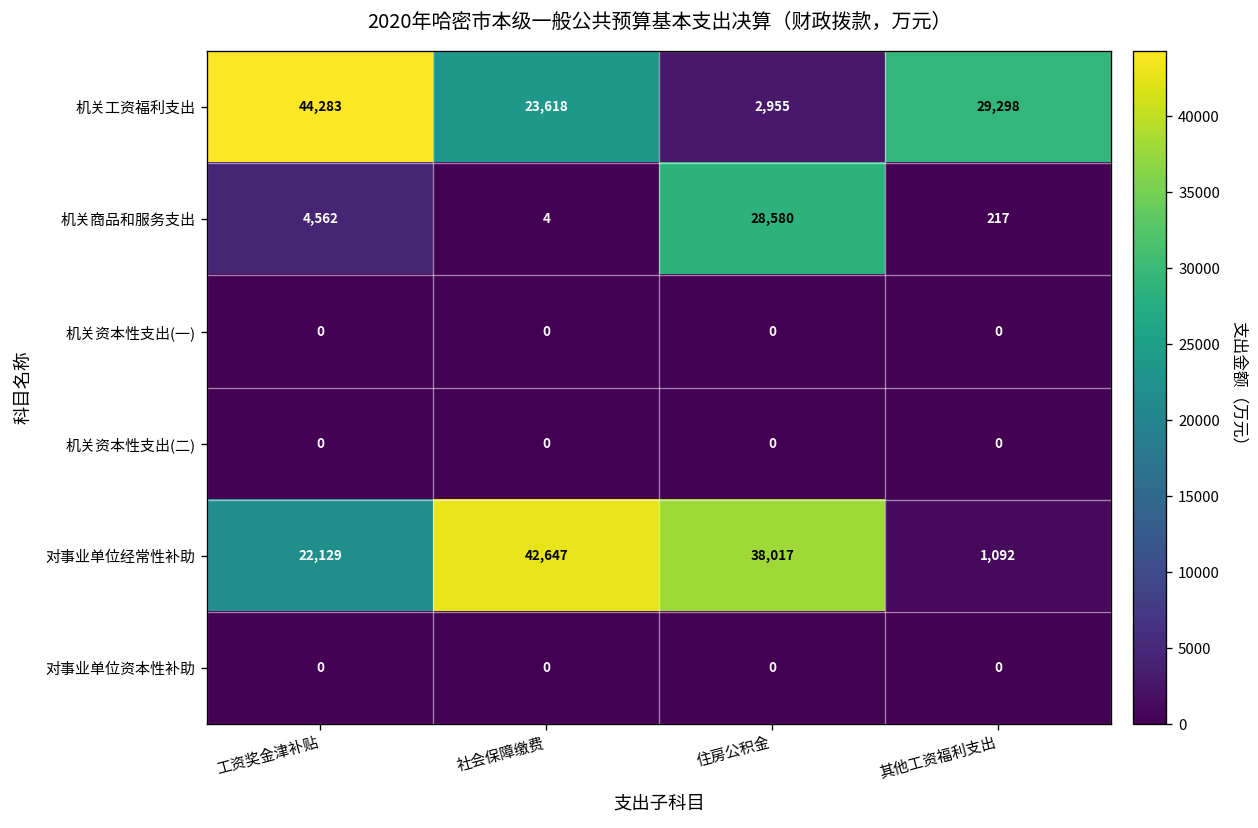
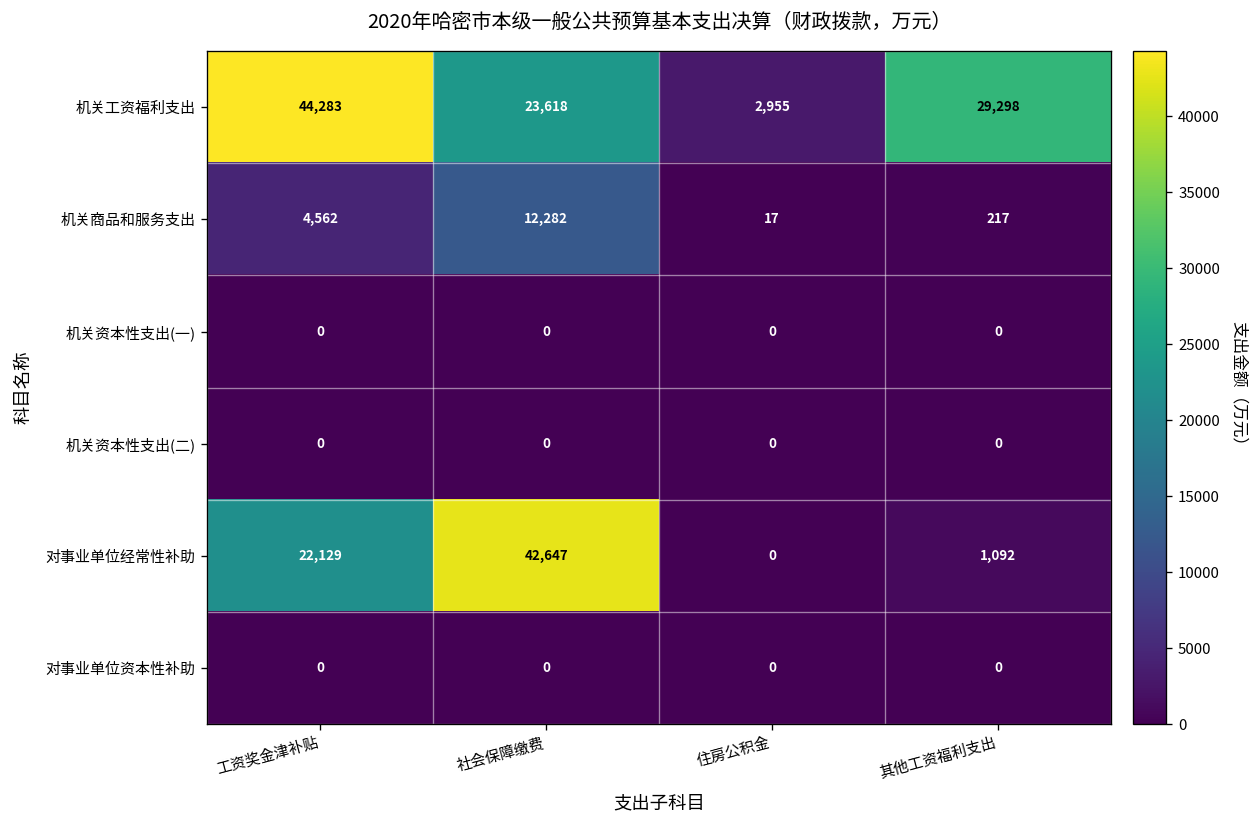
  {
    "机关工资福利支出": {
      "工资奖金津补贴": "44,283",
      "社会保障缴费": "23,618",
      "住房公积金": "2,955",
      "其他工资福利支出": "29,298"
    },
    "机关商品和服务支出": {
      "工资奖金津补贴": "4,562",
-     "社会保障缴费": "4",
-     "住房公积金": "28,580",
+     "社会保障缴费": "12,282",
+     "住房公积金": "17",
      "其他工资福利支出": "217"
    },
    "机关资本性支出(一)": {
      "工资奖金津补贴": "0",
      "社会保障缴费": "0",
      "住房公积金": "0",
      "其他工资福利支出": "0"
    },
    "机关资本性支出(二)": {
      "工资奖金津补贴": "0",
      "社会保障缴费": "0",
      "住房公积金": "0",
      "其他工资福利支出": "0"
    },
    "对事业单位经常性补助": {
      "工资奖金津补贴": "22,129",
      "社会保障缴费": "42,647",
-     "住房公积金": "38,017",
+     "住房公积金": "0",
      "其他工资福利支出": "1,092"
    },
    "对事业单位资本性补助": {
      "工资奖金津补贴": "0",
      "社会保障缴费": "0",
      "住房公积金": "0",
      "其他工资福利支出": "0"
    }
  }
